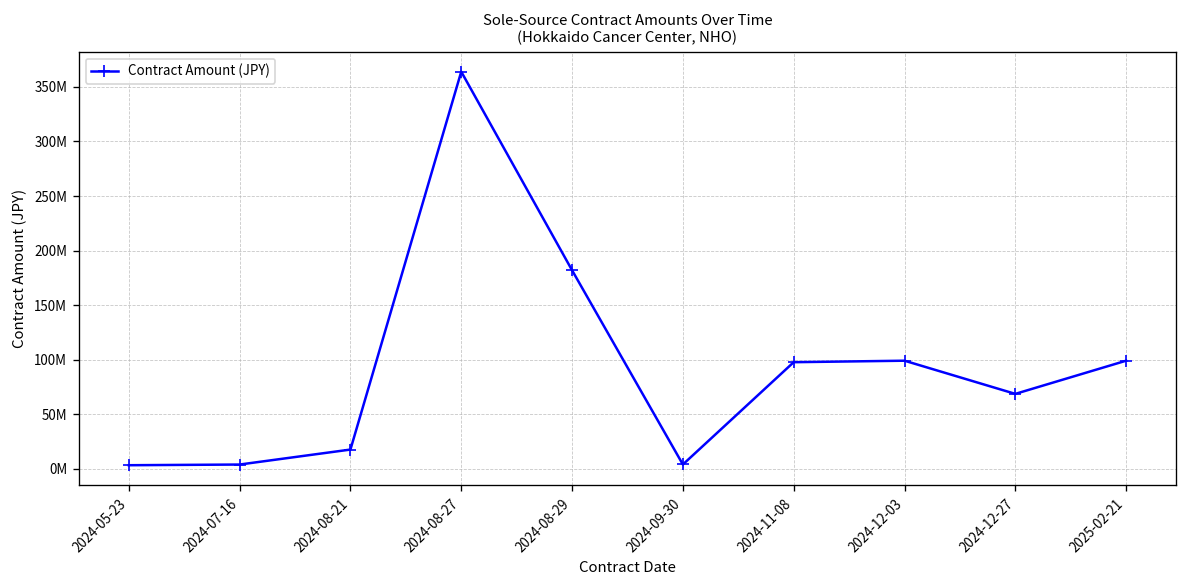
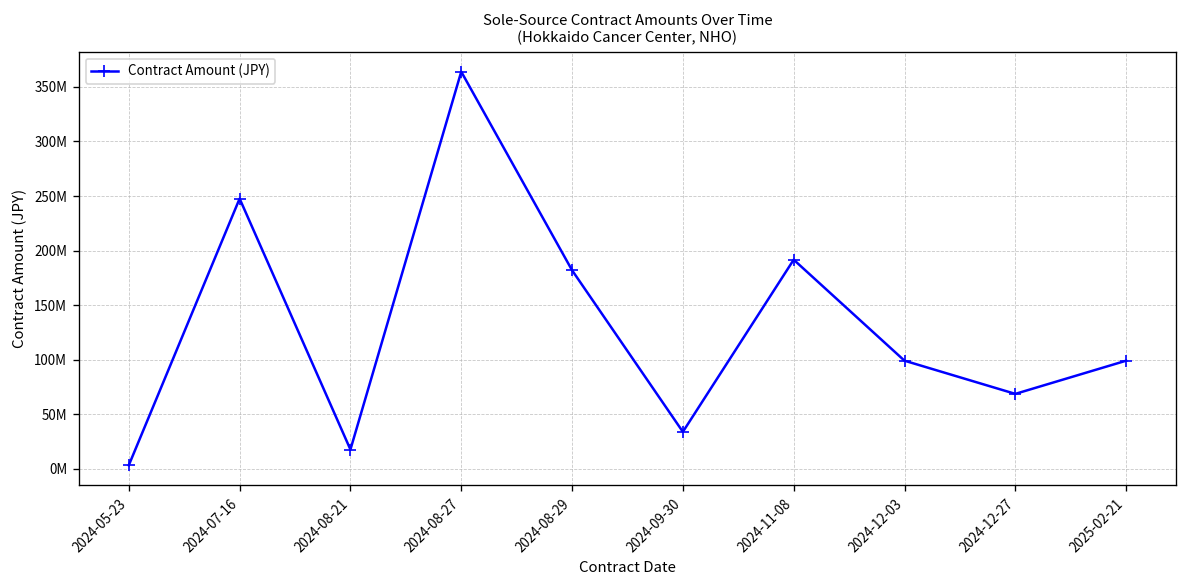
  {
    "2024-05-23": 0,
-   "2024-07-16": 0,
+   "2024-07-16": 250000000,
    "2024-08-21": 20000000,
    "2024-08-27": 360000000,
    "2024-08-29": 180000000,
-   "2024-09-30": 0,
-   "2024-11-08": 100000000,
+   "2024-09-30": 30000000,
+   "2024-11-08": 190000000,
    "2024-12-03": 100000000,
    "2024-12-27": 70000000,
    "2025-02-21": 100000000
  }
